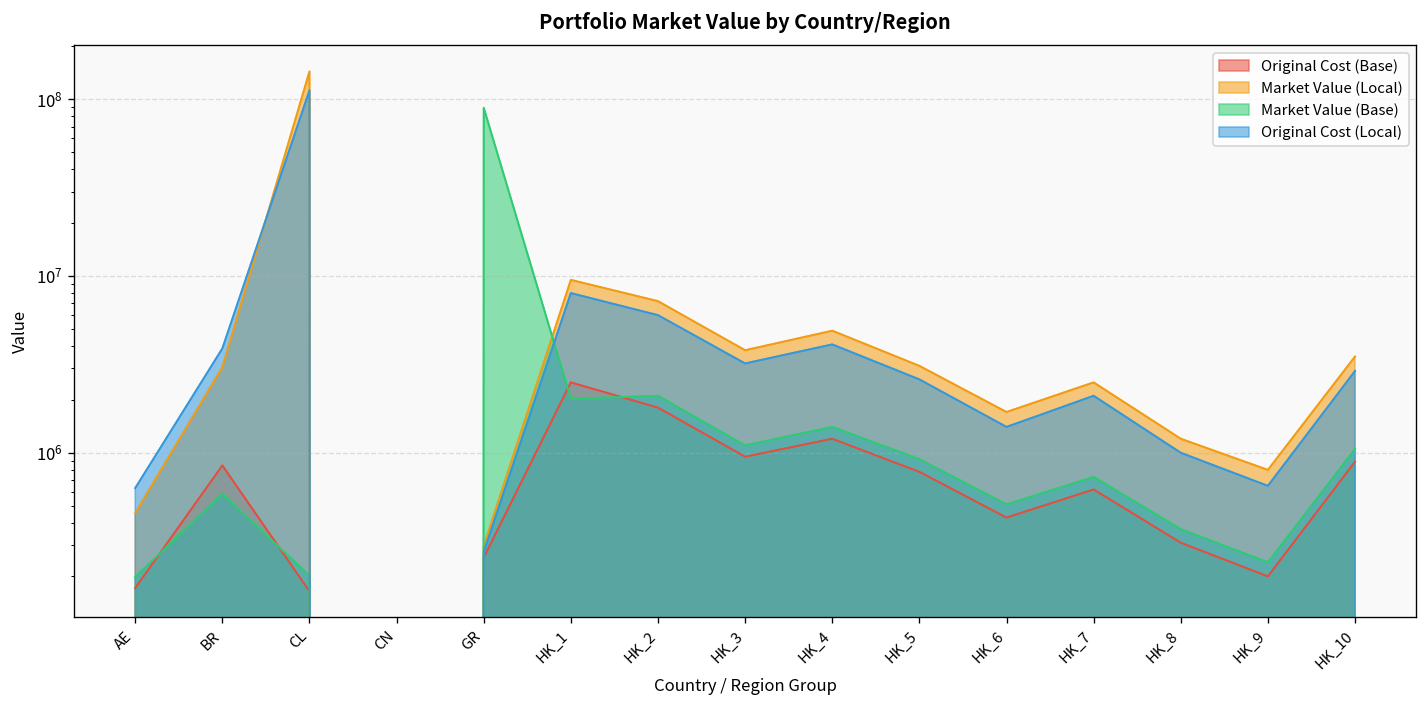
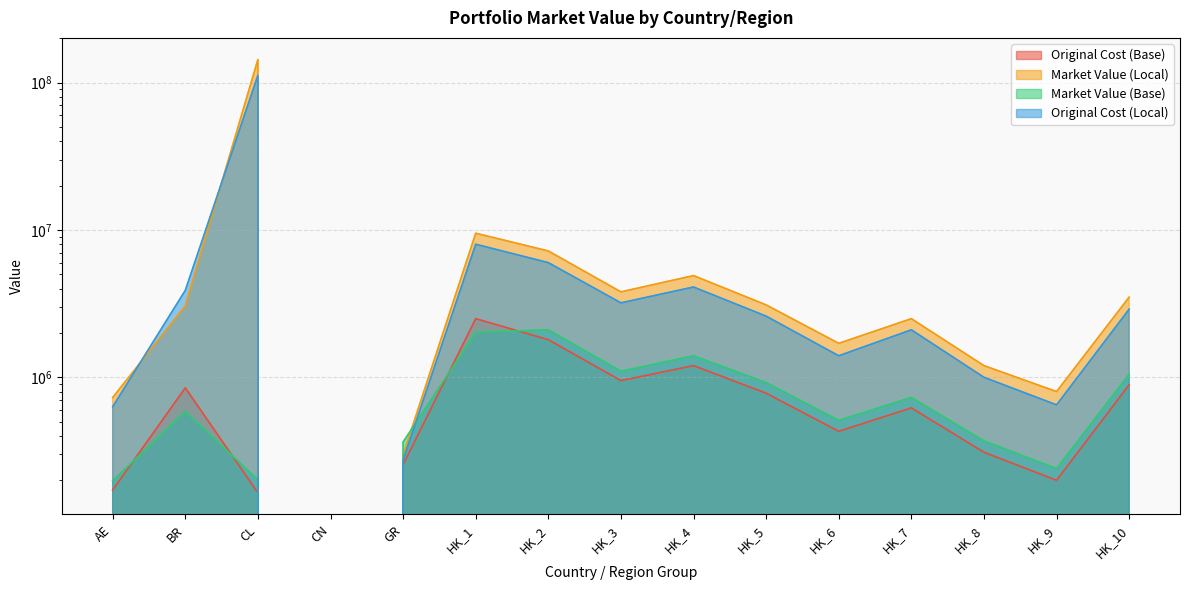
  {
    "Original Cost (Base)": {
      "AE": 170000,
      "BR": 800000,
      "CL": 160000,
      "GR": 260000,
      "HK_1": 2500000,
      "HK_2": 1800000,
      "HK_3": 1000000,
      "HK_4": 1200000,
      "HK_5": 800000,
      "HK_6": 430000,
      "HK_7": 620000,
      "HK_8": 310000,
      "HK_9": 200000,
      "HK_10": 900000
    },
    "Market Value (Local)": {
-     "AE": 460000,
+     "AE": 700000,
      "BR": 3000000,
      "CL": 140000000,
      "GR": 300000,
      "HK_1": 10000000,
      "HK_2": 7000000,
      "HK_3": 3800000,
      "HK_4": 4900000,
      "HK_5": 3100000,
      "HK_6": 1700000,
      "HK_7": 2500000,
      "HK_8": 1200000,
      "HK_9": 800000,
      "HK_10": 3500000
    },
    "Market Value (Base)": {
      "AE": 200000,
      "BR": 590000,
      "CL": 200000,
-     "GR": 90000000,
+     "GR": 360000,
      "HK_1": 2000000,
      "HK_2": 2100000,
      "HK_3": 1100000,
      "HK_4": 1400000,
      "HK_5": 900000,
      "HK_6": 510000,
      "HK_7": 700000,
      "HK_8": 370000,
      "HK_9": 240000,
      "HK_10": 1100000
    },
    "Original Cost (Local)": {
      "AE": 630000,
      "BR": 3900000,
      "CL": 110000000,
      "GR": 270000,
      "HK_1": 8000000,
      "HK_2": 6000000,
      "HK_3": 3200000,
      "HK_4": 4100000,
      "HK_5": 2600000,
      "HK_6": 1400000,
      "HK_7": 2100000,
      "HK_8": 1000000,
      "HK_9": 700000,
      "HK_10": 2900000
    }
  }
